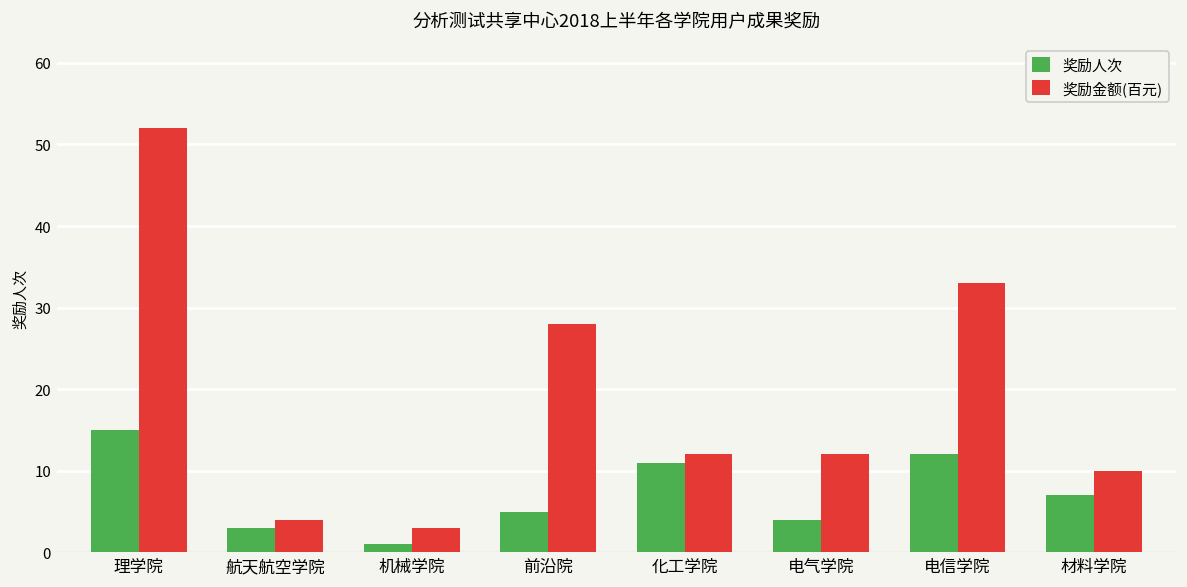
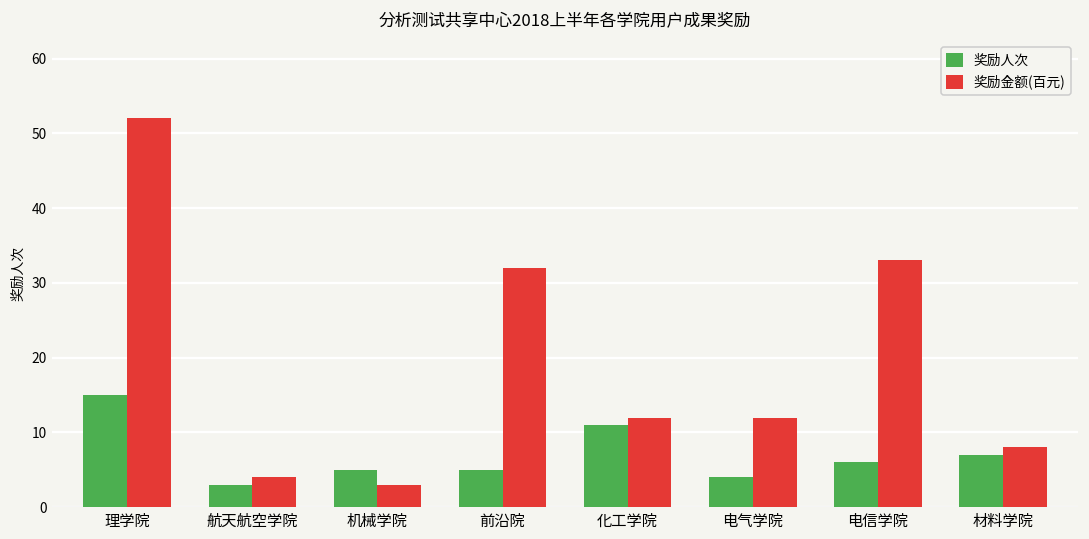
  {
    "奖励人次": {
      "理学院": 15,
      "航天航空学院": 3,
-     "机械学院": 1,
+     "机械学院": 5,
      "前沿院": 5,
      "化工学院": 11,
      "电气学院": 4,
-     "电信学院": 12,
+     "电信学院": 6,
      "材料学院": 7
    },
    "奖励金额(百元)": {
      "理学院": 52,
      "航天航空学院": 4,
      "机械学院": 3,
-     "前沿院": 28,
+     "前沿院": 32,
      "化工学院": 12,
      "电气学院": 12,
      "电信学院": 33,
-     "材料学院": 10
+     "材料学院": 8
    }
  }
